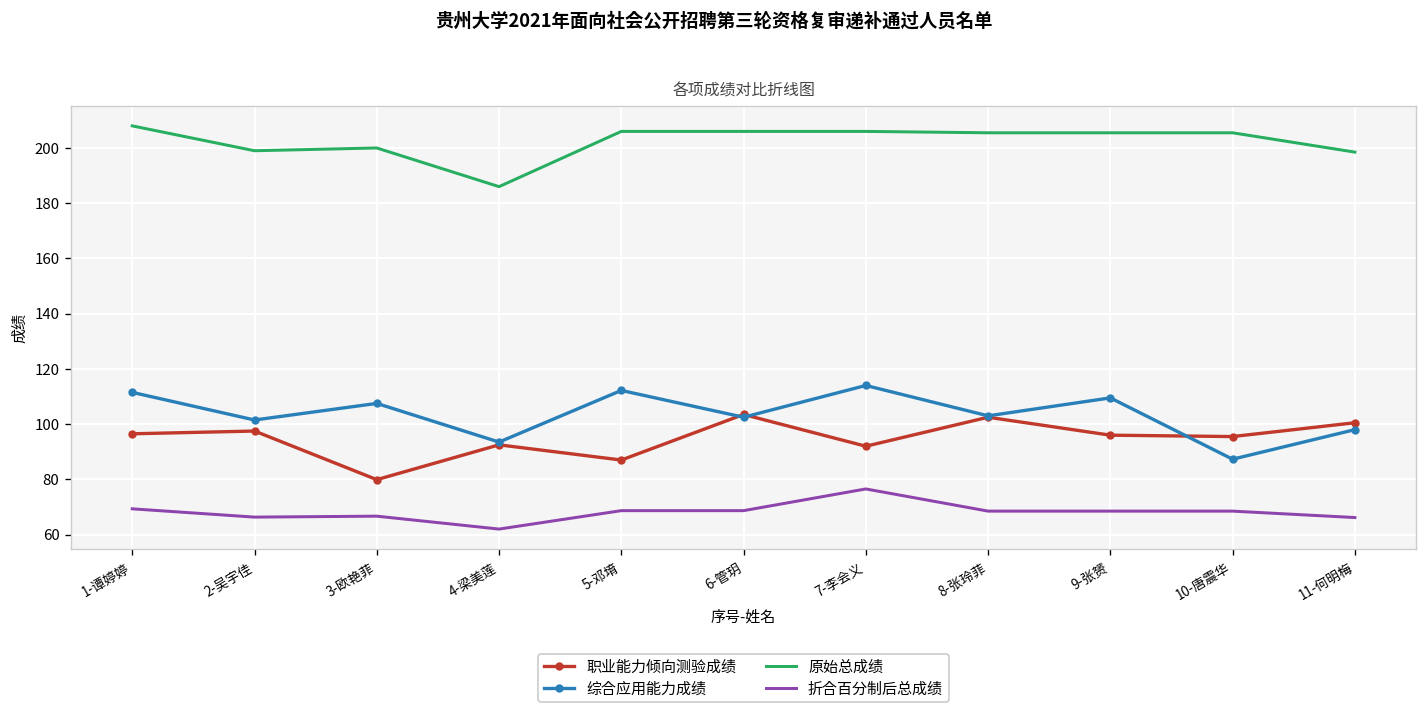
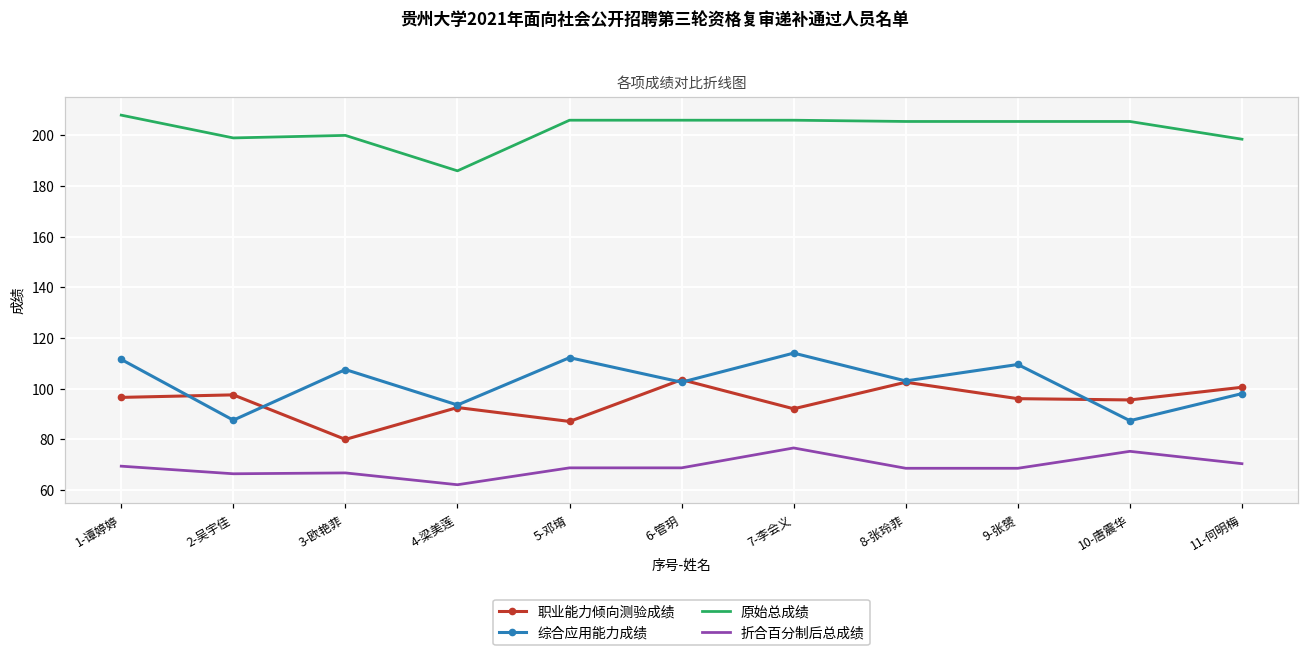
  {
    "职业能力倾向测验成绩": {
      "1-谭婷婷": 97,
      "2-吴宇佳": 98,
      "3-欧艳菲": 80,
      "5-邓堉": 87,
      "7-李会义": 92,
      "9-张赟": 96,
      "10-唐震华": 96,
      "11-何明梅": 101
    },
    "综合应用能力成绩": {
      "1-谭婷婷": 112,
-     "2-吴宇佳": 102,
+     "2-吴宇佳": 88,
      "3-欧艳菲": 108,
      "5-邓堉": 112,
      "7-李会义": 114,
      "9-张赟": 110,
      "10-唐震华": 87,
      "11-何明梅": 98
    },
    "原始总成绩": {
      "1-谭婷婷": 208,
      "2-吴宇佳": 199,
      "3-欧艳菲": 200,
      "4-梁美莲": 186,
      "5-邓堉": 206,
      "6-管玥": 206,
      "7-李会义": 206,
      "8-张玲菲": 206,
      "9-张赟": 206,
      "10-唐震华": 206,
      "11-何明梅": 199
    },
    "折合百分制后总成绩": {
      "1-谭婷婷": 69,
      "2-吴宇佳": 66,
      "3-欧艳菲": 67,
      "4-梁美莲": 62,
      "5-邓堉": 69,
      "6-管玥": 69,
      "7-李会义": 77,
      "8-张玲菲": 69,
      "9-张赟": 69,
-     "10-唐震华": 69,
-     "11-何明梅": 66
+     "10-唐震华": 75,
+     "11-何明梅": 70
    }
  }
